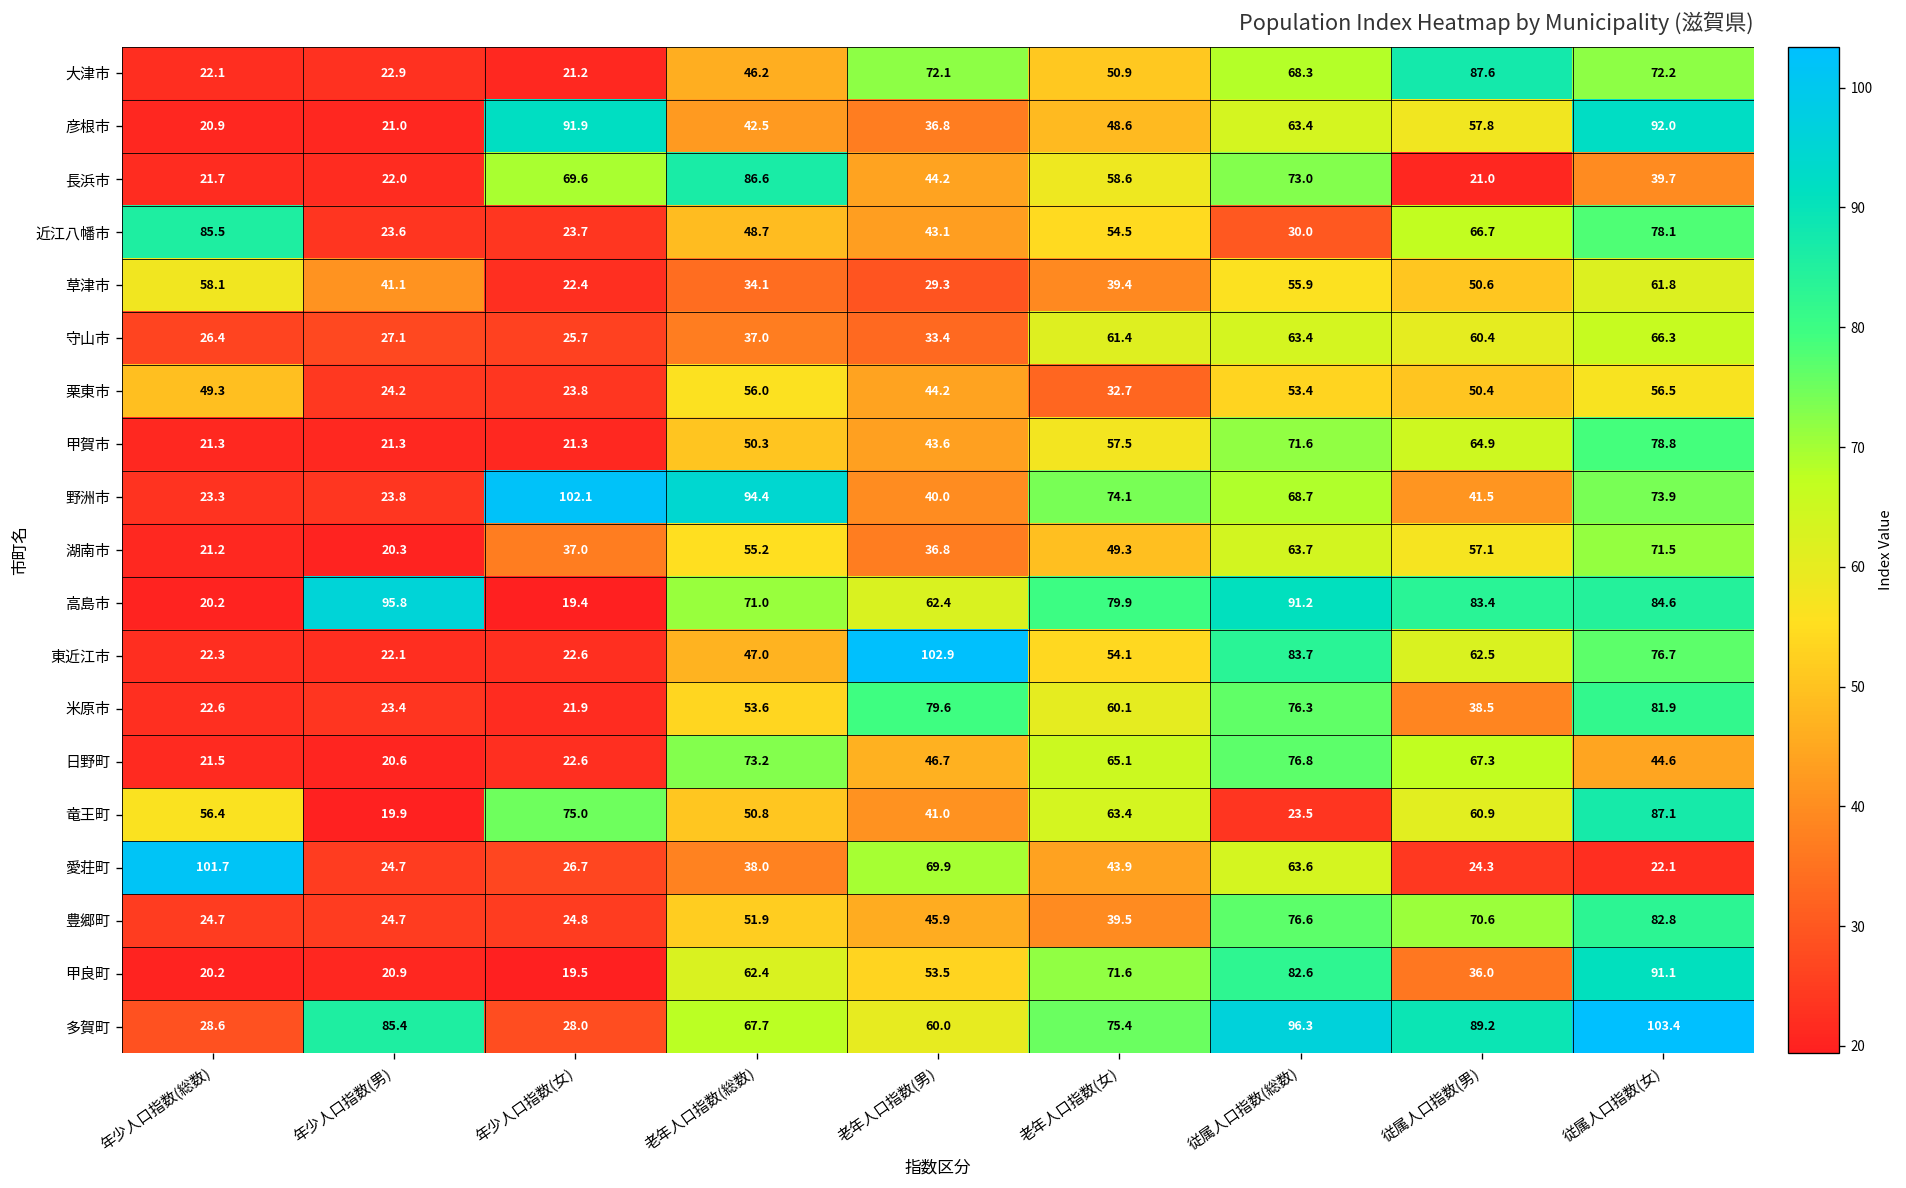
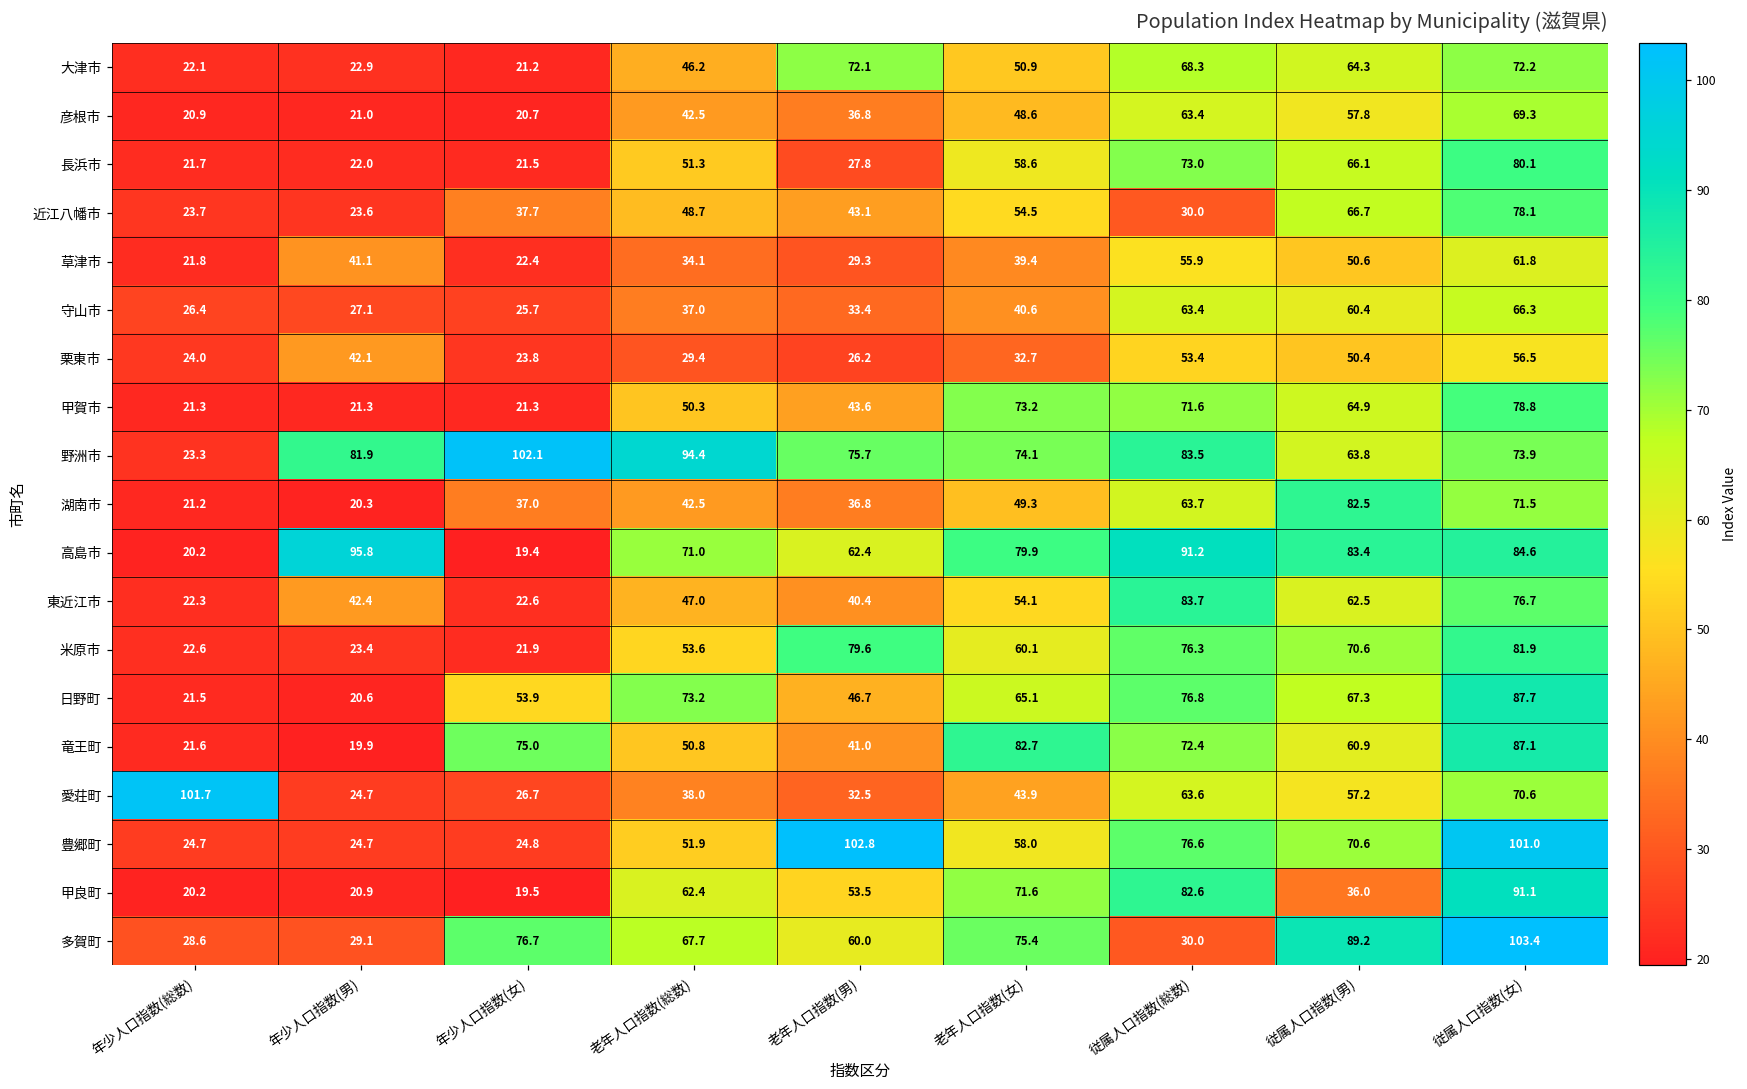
  {
    "大津市": {
      "年少人口指数(総数)": 22.1,
      "年少人口指数(男)": 22.9,
      "年少人口指数(女)": 21.2,
      "老年人口指数(総数)": 46.2,
      "老年人口指数(男)": 72.1,
      "老年人口指数(女)": 50.9,
      "従属人口指数(総数)": 68.3,
-     "従属人口指数(男)": 87.6,
+     "従属人口指数(男)": 64.3,
      "従属人口指数(女)": 72.2
    },
    "彦根市": {
      "年少人口指数(総数)": 20.9,
      "年少人口指数(男)": 21.0,
-     "年少人口指数(女)": 91.9,
+     "年少人口指数(女)": 20.7,
      "老年人口指数(総数)": 42.5,
      "老年人口指数(男)": 36.8,
      "老年人口指数(女)": 48.6,
      "従属人口指数(総数)": 63.4,
      "従属人口指数(男)": 57.8,
-     "従属人口指数(女)": 92.0
+     "従属人口指数(女)": 69.3
    },
    "長浜市": {
      "年少人口指数(総数)": 21.7,
      "年少人口指数(男)": 22.0,
-     "年少人口指数(女)": 69.6,
-     "老年人口指数(総数)": 86.6,
-     "老年人口指数(男)": 44.2,
+     "年少人口指数(女)": 21.5,
+     "老年人口指数(総数)": 51.3,
+     "老年人口指数(男)": 27.8,
      "老年人口指数(女)": 58.6,
      "従属人口指数(総数)": 73.0,
-     "従属人口指数(男)": 21.0,
-     "従属人口指数(女)": 39.7
+     "従属人口指数(男)": 66.1,
+     "従属人口指数(女)": 80.1
    },
    "近江八幡市": {
-     "年少人口指数(総数)": 85.5,
+     "年少人口指数(総数)": 23.7,
      "年少人口指数(男)": 23.6,
-     "年少人口指数(女)": 23.7,
+     "年少人口指数(女)": 37.7,
      "老年人口指数(総数)": 48.7,
      "老年人口指数(男)": 43.1,
      "老年人口指数(女)": 54.5,
      "従属人口指数(総数)": 30.0,
      "従属人口指数(男)": 66.7,
      "従属人口指数(女)": 78.1
    },
    "草津市": {
-     "年少人口指数(総数)": 58.1,
+     "年少人口指数(総数)": 21.8,
      "年少人口指数(男)": 41.1,
      "年少人口指数(女)": 22.4,
      "老年人口指数(総数)": 34.1,
      "老年人口指数(男)": 29.3,
      "老年人口指数(女)": 39.4,
      "従属人口指数(総数)": 55.9,
      "従属人口指数(男)": 50.6,
      "従属人口指数(女)": 61.8
    },
    "守山市": {
      "年少人口指数(総数)": 26.4,
      "年少人口指数(男)": 27.1,
      "年少人口指数(女)": 25.7,
      "老年人口指数(総数)": 37.0,
      "老年人口指数(男)": 33.4,
-     "老年人口指数(女)": 61.4,
+     "老年人口指数(女)": 40.6,
      "従属人口指数(総数)": 63.4,
      "従属人口指数(男)": 60.4,
      "従属人口指数(女)": 66.3
    },
    "栗東市": {
-     "年少人口指数(総数)": 49.3,
-     "年少人口指数(男)": 24.2,
+     "年少人口指数(総数)": 24.0,
+     "年少人口指数(男)": 42.1,
      "年少人口指数(女)": 23.8,
-     "老年人口指数(総数)": 56.0,
-     "老年人口指数(男)": 44.2,
+     "老年人口指数(総数)": 29.4,
+     "老年人口指数(男)": 26.2,
      "老年人口指数(女)": 32.7,
      "従属人口指数(総数)": 53.4,
      "従属人口指数(男)": 50.4,
      "従属人口指数(女)": 56.5
    },
    "甲賀市": {
      "年少人口指数(総数)": 21.3,
      "年少人口指数(男)": 21.3,
      "年少人口指数(女)": 21.3,
      "老年人口指数(総数)": 50.3,
      "老年人口指数(男)": 43.6,
-     "老年人口指数(女)": 57.5,
+     "老年人口指数(女)": 73.2,
      "従属人口指数(総数)": 71.6,
      "従属人口指数(男)": 64.9,
      "従属人口指数(女)": 78.8
    },
    "野洲市": {
      "年少人口指数(総数)": 23.3,
-     "年少人口指数(男)": 23.8,
+     "年少人口指数(男)": 81.9,
      "年少人口指数(女)": 102.1,
      "老年人口指数(総数)": 94.4,
-     "老年人口指数(男)": 40.0,
+     "老年人口指数(男)": 75.7,
      "老年人口指数(女)": 74.1,
-     "従属人口指数(総数)": 68.7,
-     "従属人口指数(男)": 41.5,
+     "従属人口指数(総数)": 83.5,
+     "従属人口指数(男)": 63.8,
      "従属人口指数(女)": 73.9
    },
    "湖南市": {
      "年少人口指数(総数)": 21.2,
      "年少人口指数(男)": 20.3,
      "年少人口指数(女)": 37.0,
-     "老年人口指数(総数)": 55.2,
+     "老年人口指数(総数)": 42.5,
      "老年人口指数(男)": 36.8,
      "老年人口指数(女)": 49.3,
      "従属人口指数(総数)": 63.7,
-     "従属人口指数(男)": 57.1,
+     "従属人口指数(男)": 82.5,
      "従属人口指数(女)": 71.5
    },
    "高島市": {
      "年少人口指数(総数)": 20.2,
      "年少人口指数(男)": 95.8,
      "年少人口指数(女)": 19.4,
      "老年人口指数(総数)": 71.0,
      "老年人口指数(男)": 62.4,
      "老年人口指数(女)": 79.9,
      "従属人口指数(総数)": 91.2,
      "従属人口指数(男)": 83.4,
      "従属人口指数(女)": 84.6
    },
    "東近江市": {
      "年少人口指数(総数)": 22.3,
-     "年少人口指数(男)": 22.1,
+     "年少人口指数(男)": 42.4,
      "年少人口指数(女)": 22.6,
      "老年人口指数(総数)": 47.0,
-     "老年人口指数(男)": 102.9,
+     "老年人口指数(男)": 40.4,
      "老年人口指数(女)": 54.1,
      "従属人口指数(総数)": 83.7,
      "従属人口指数(男)": 62.5,
      "従属人口指数(女)": 76.7
    },
    "米原市": {
      "年少人口指数(総数)": 22.6,
      "年少人口指数(男)": 23.4,
      "年少人口指数(女)": 21.9,
      "老年人口指数(総数)": 53.6,
      "老年人口指数(男)": 79.6,
      "老年人口指数(女)": 60.1,
      "従属人口指数(総数)": 76.3,
-     "従属人口指数(男)": 38.5,
+     "従属人口指数(男)": 70.6,
      "従属人口指数(女)": 81.9
    },
    "日野町": {
      "年少人口指数(総数)": 21.5,
      "年少人口指数(男)": 20.6,
-     "年少人口指数(女)": 22.6,
+     "年少人口指数(女)": 53.9,
      "老年人口指数(総数)": 73.2,
      "老年人口指数(男)": 46.7,
      "老年人口指数(女)": 65.1,
      "従属人口指数(総数)": 76.8,
      "従属人口指数(男)": 67.3,
-     "従属人口指数(女)": 44.6
+     "従属人口指数(女)": 87.7
    },
    "竜王町": {
-     "年少人口指数(総数)": 56.4,
+     "年少人口指数(総数)": 21.6,
      "年少人口指数(男)": 19.9,
      "年少人口指数(女)": 75.0,
      "老年人口指数(総数)": 50.8,
      "老年人口指数(男)": 41.0,
-     "老年人口指数(女)": 63.4,
-     "従属人口指数(総数)": 23.5,
+     "老年人口指数(女)": 82.7,
+     "従属人口指数(総数)": 72.4,
      "従属人口指数(男)": 60.9,
      "従属人口指数(女)": 87.1
    },
    "愛荘町": {
      "年少人口指数(総数)": 101.7,
      "年少人口指数(男)": 24.7,
      "年少人口指数(女)": 26.7,
      "老年人口指数(総数)": 38.0,
-     "老年人口指数(男)": 69.9,
+     "老年人口指数(男)": 32.5,
      "老年人口指数(女)": 43.9,
      "従属人口指数(総数)": 63.6,
-     "従属人口指数(男)": 24.3,
-     "従属人口指数(女)": 22.1
+     "従属人口指数(男)": 57.2,
+     "従属人口指数(女)": 70.6
    },
    "豊郷町": {
      "年少人口指数(総数)": 24.7,
      "年少人口指数(男)": 24.7,
      "年少人口指数(女)": 24.8,
      "老年人口指数(総数)": 51.9,
-     "老年人口指数(男)": 45.9,
-     "老年人口指数(女)": 39.5,
+     "老年人口指数(男)": 102.8,
+     "老年人口指数(女)": 58.0,
      "従属人口指数(総数)": 76.6,
      "従属人口指数(男)": 70.6,
-     "従属人口指数(女)": 82.8
+     "従属人口指数(女)": 101.0
    },
    "甲良町": {
      "年少人口指数(総数)": 20.2,
      "年少人口指数(男)": 20.9,
      "年少人口指数(女)": 19.5,
      "老年人口指数(総数)": 62.4,
      "老年人口指数(男)": 53.5,
      "老年人口指数(女)": 71.6,
      "従属人口指数(総数)": 82.6,
      "従属人口指数(男)": 36.0,
      "従属人口指数(女)": 91.1
    },
    "多賀町": {
      "年少人口指数(総数)": 28.6,
-     "年少人口指数(男)": 85.4,
-     "年少人口指数(女)": 28.0,
+     "年少人口指数(男)": 29.1,
+     "年少人口指数(女)": 76.7,
      "老年人口指数(総数)": 67.7,
      "老年人口指数(男)": 60.0,
      "老年人口指数(女)": 75.4,
-     "従属人口指数(総数)": 96.3,
+     "従属人口指数(総数)": 30.0,
      "従属人口指数(男)": 89.2,
      "従属人口指数(女)": 103.4
    }
  }
